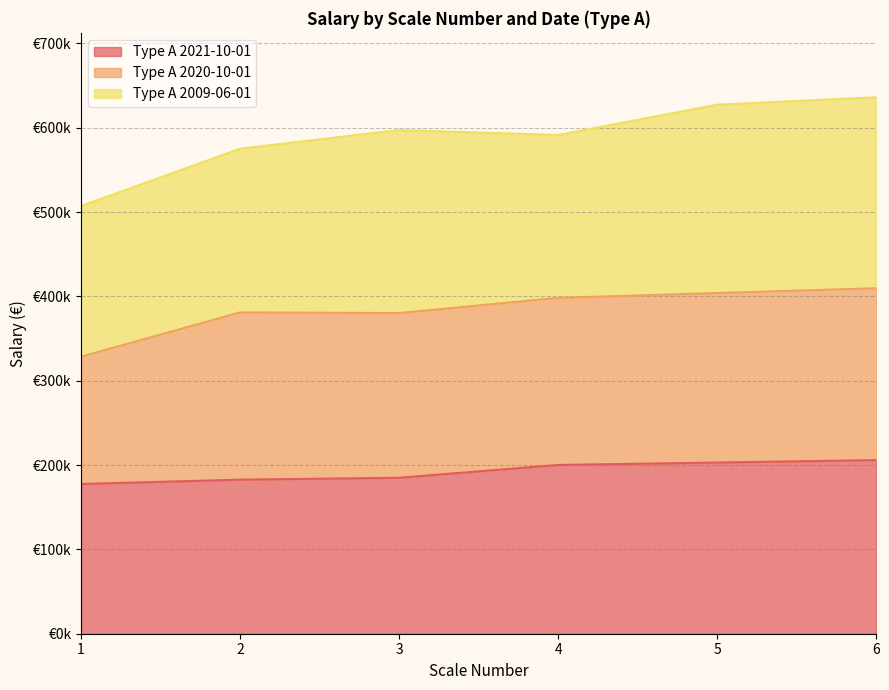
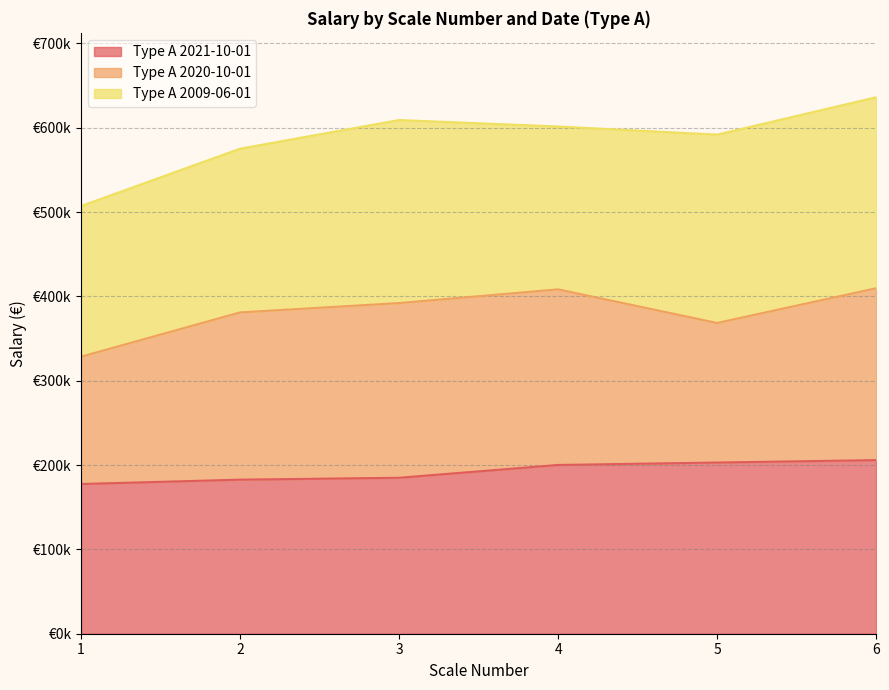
  {
    "Type A 2021-10-01": {
      "1": "€180000",
      "2": "€180000",
      "3": "€180000",
      "4": "€200000",
      "5": "€200000",
      "6": "€210000"
    },
    "Type A 2020-10-01": {
      "1": "€150000",
      "2": "€200000",
-     "3": "€200000",
-     "4": "€200000",
-     "5": "€200000",
+     "3": "€210000",
+     "4": "€210000",
+     "5": "€170000",
      "6": "€200000"
    },
    "Type A 2009-06-01": {
      "1": "€180000",
      "2": "€190000",
      "3": "€220000",
      "4": "€190000",
      "5": "€220000",
      "6": "€230000"
    }
  }
